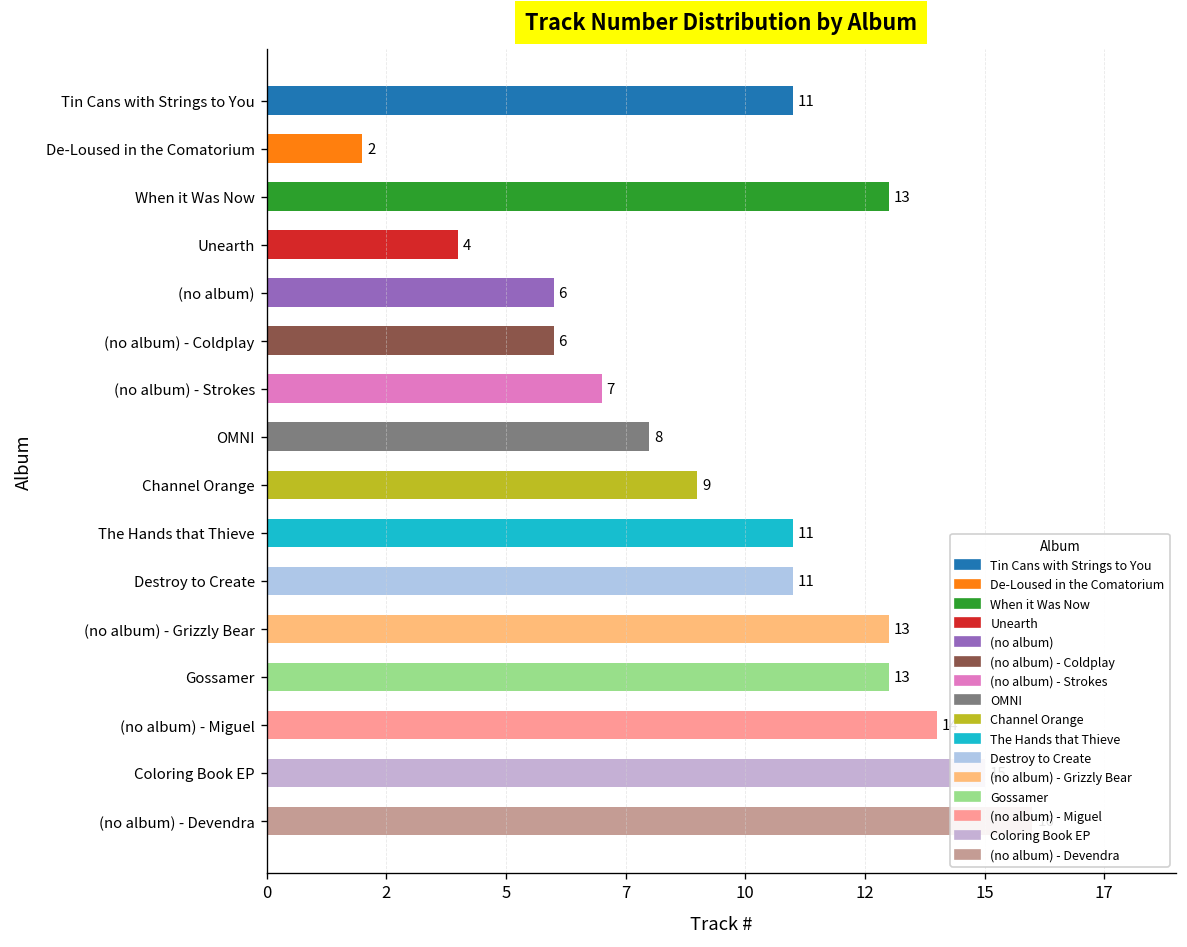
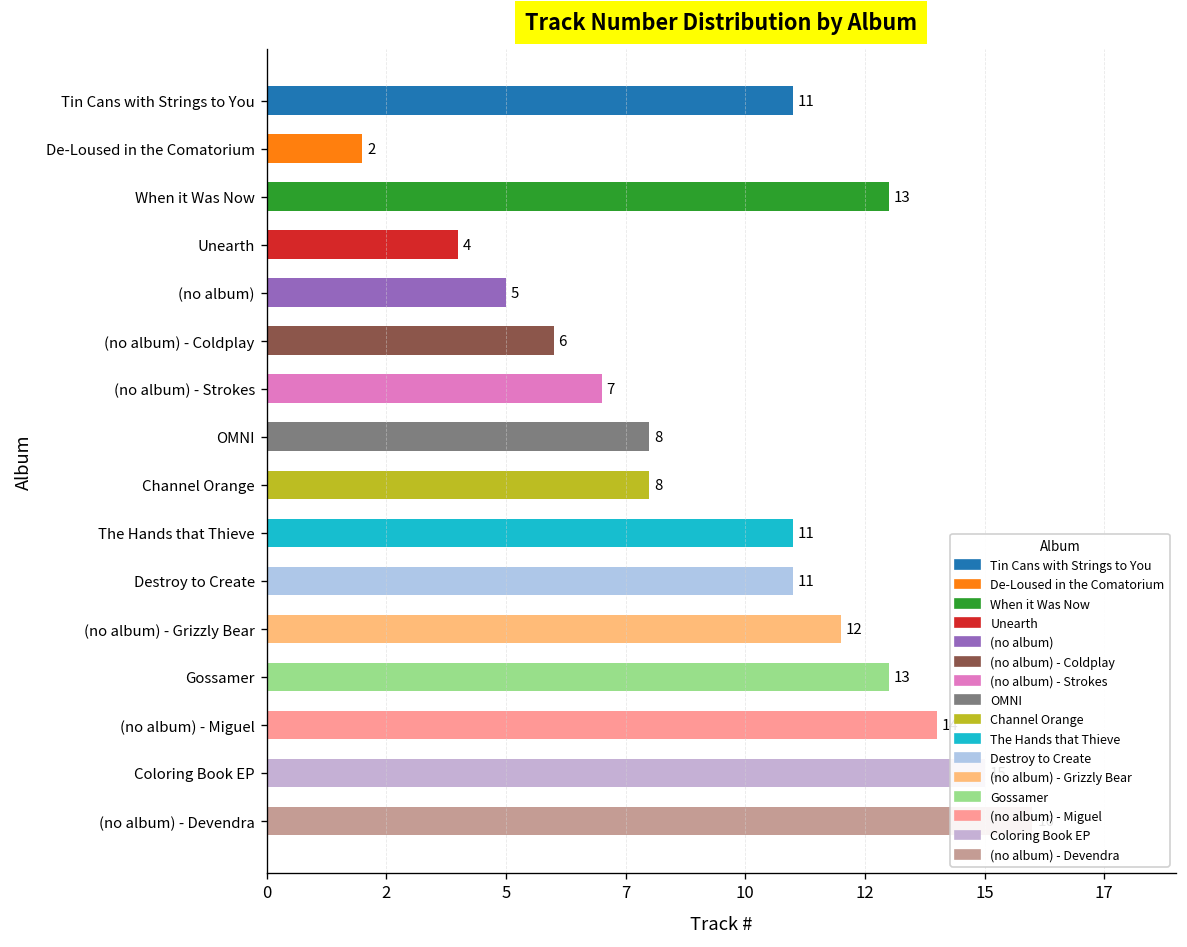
  {
    "Tin Cans with Strings to You": 11,
    "De-Loused in the Comatorium": 2,
    "When it Was Now": 13,
    "Unearth": 4,
-   "(no album)": 6,
+   "(no album)": 5,
    "(no album) - Coldplay": 6,
    "(no album) - Strokes": 7,
    "OMNI": 8,
-   "Channel Orange": 9,
+   "Channel Orange": 8,
    "The Hands that Thieve": 11,
    "Destroy to Create": 11,
-   "(no album) - Grizzly Bear": 13,
+   "(no album) - Grizzly Bear": 12,
    "Gossamer": 13
  }
